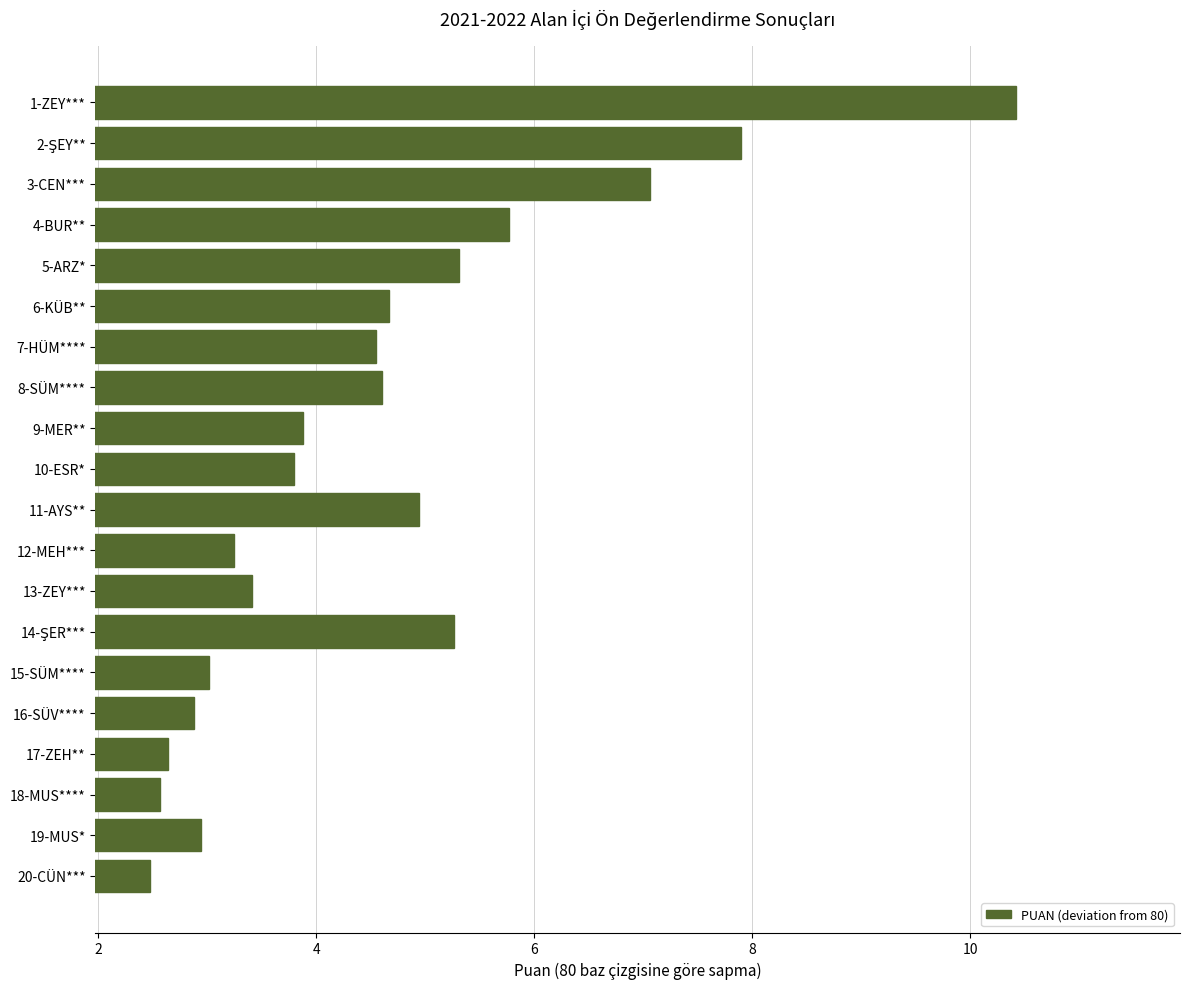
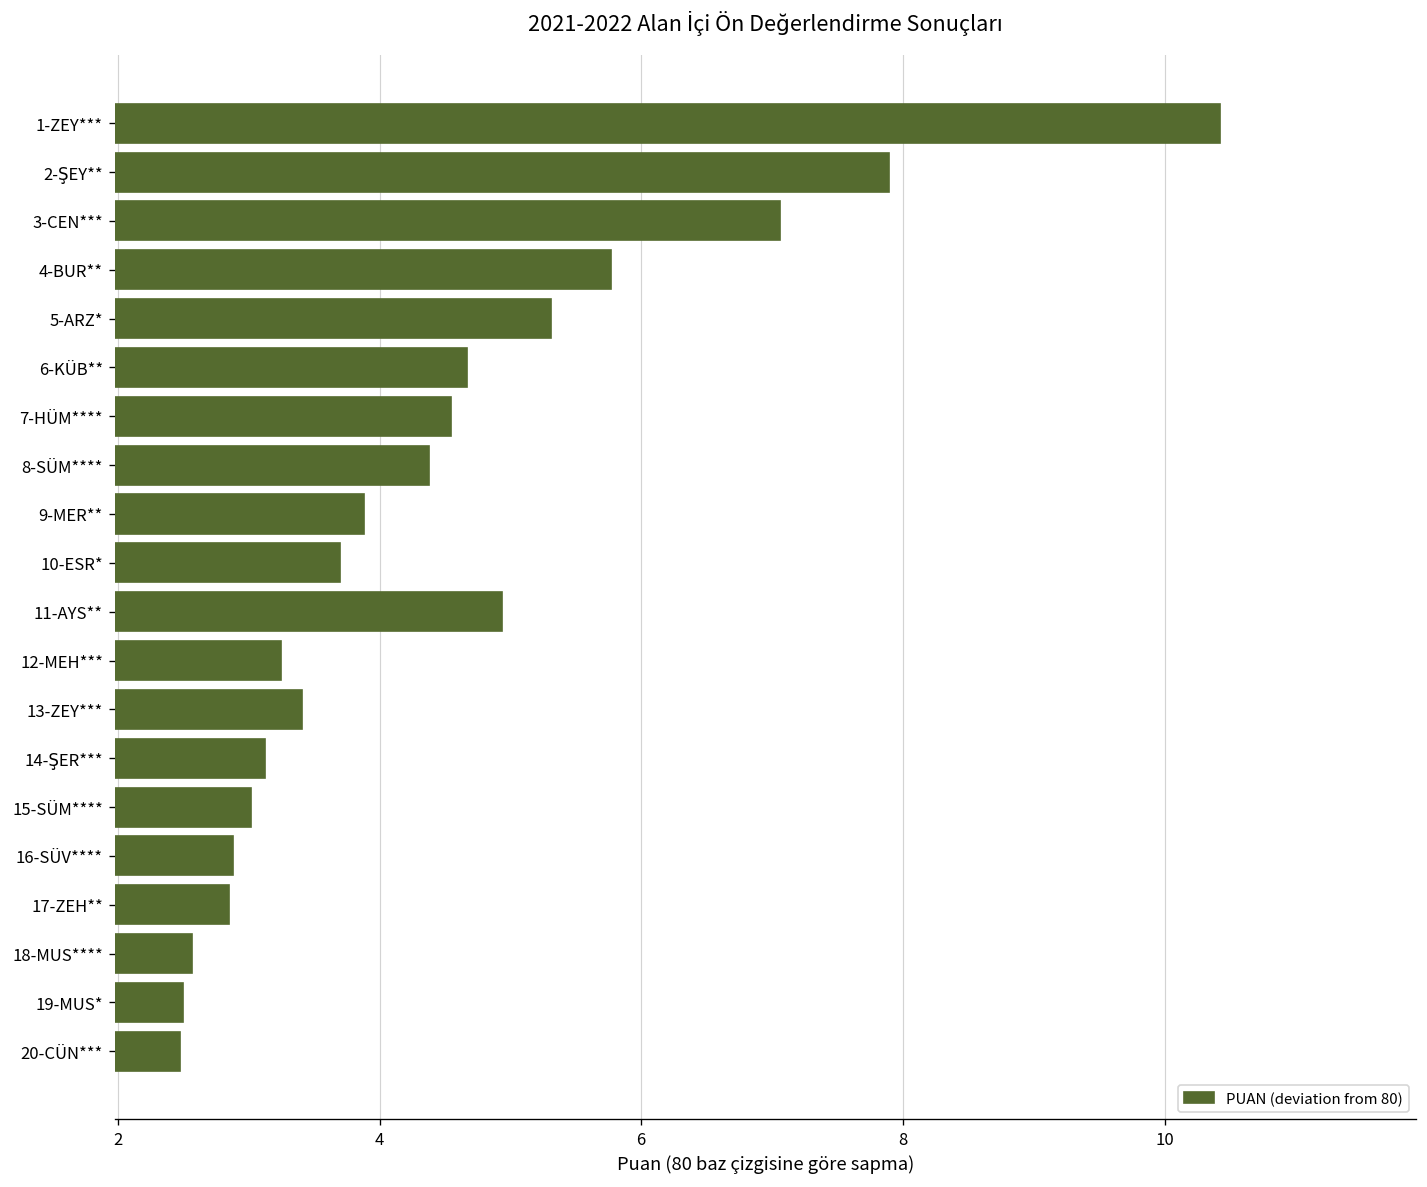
  {
    "1-ZEY***": 10.42,
    "2-ŞEY**": 7.89,
    "3-CEN***": 7.06,
    "4-BUR**": 5.77,
    "5-ARZ*": 5.31,
    "6-KÜB**": 4.67,
    "7-HÜM****": 4.54,
-   "8-SÜM****": 4.61,
+   "8-SÜM****": 4.38,
    "9-MER**": 3.88,
-   "10-ESR*": 3.79,
+   "10-ESR*": 3.70,
    "11-AYS**": 4.94,
    "12-MEH***": 3.25,
    "13-ZEY***": 3.41,
-   "14-ŞER***": 5.26,
+   "14-ŞER***": 3.12,
    "15-SÜM****": 3.02,
    "16-SÜV****": 2.88,
-   "17-ZEH**": 2.64,
+   "17-ZEH**": 2.85,
    "18-MUS****": 2.57,
-   "19-MUS*": 2.94,
+   "19-MUS*": 2.50,
    "20-CÜN***": 2.47
  }
